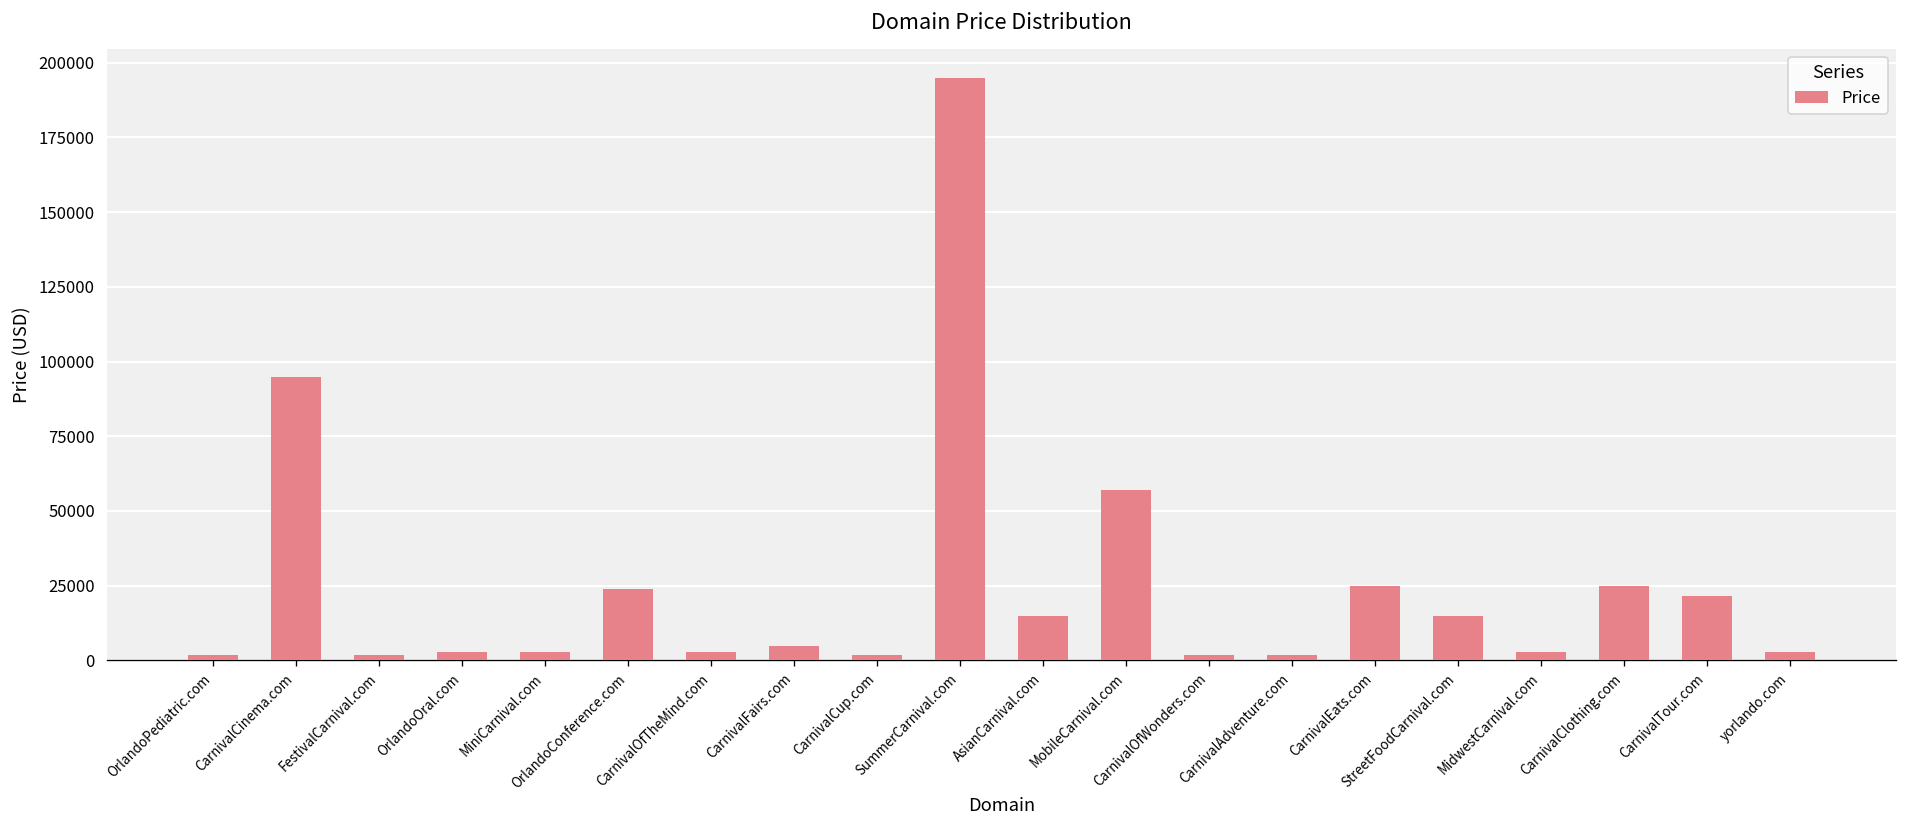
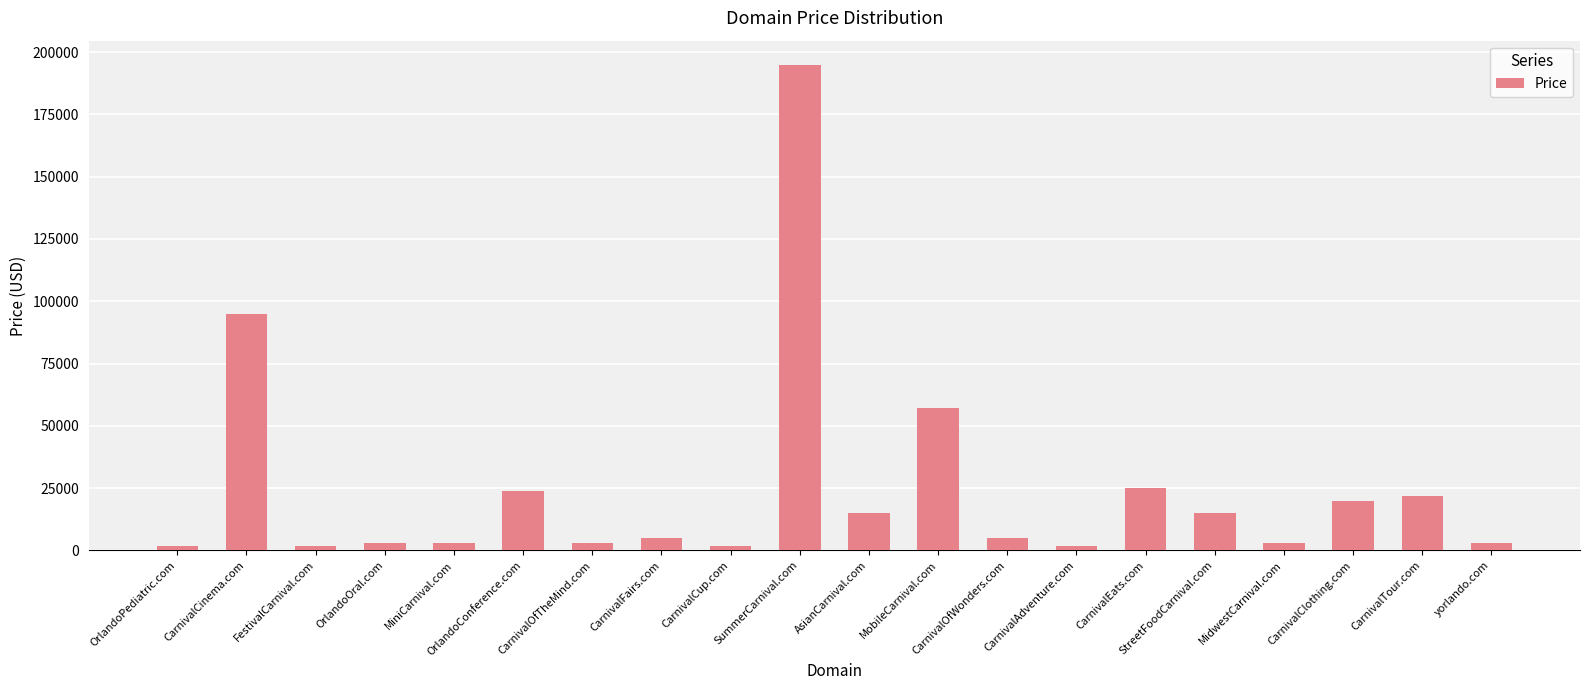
  {
    "OrlandoPediatric.com": 2000,
    "CarnivalCinema.com": 95000,
    "FestivalCarnival.com": 2000,
    "OrlandoOral.com": 3000,
    "MiniCarnival.com": 3000,
    "OrlandoConference.com": 24000,
    "CarnivalOfTheMind.com": 3000,
    "CarnivalFairs.com": 5000,
    "CarnivalCup.com": 2000,
    "SummerCarnival.com": 195000,
    "AsianCarnival.com": 15000,
    "MobileCarnival.com": 57000,
-   "CarnivalOfWonders.com": 2000,
+   "CarnivalOfWonders.com": 5000,
    "CarnivalAdventure.com": 2000,
    "CarnivalEats.com": 25000,
    "StreetFoodCarnival.com": 15000,
    "MidwestCarnival.com": 3000,
-   "CarnivalClothing.com": 25000,
+   "CarnivalClothing.com": 20000,
    "CarnivalTour.com": 22000,
    "yorlando.com": 3000
  }
